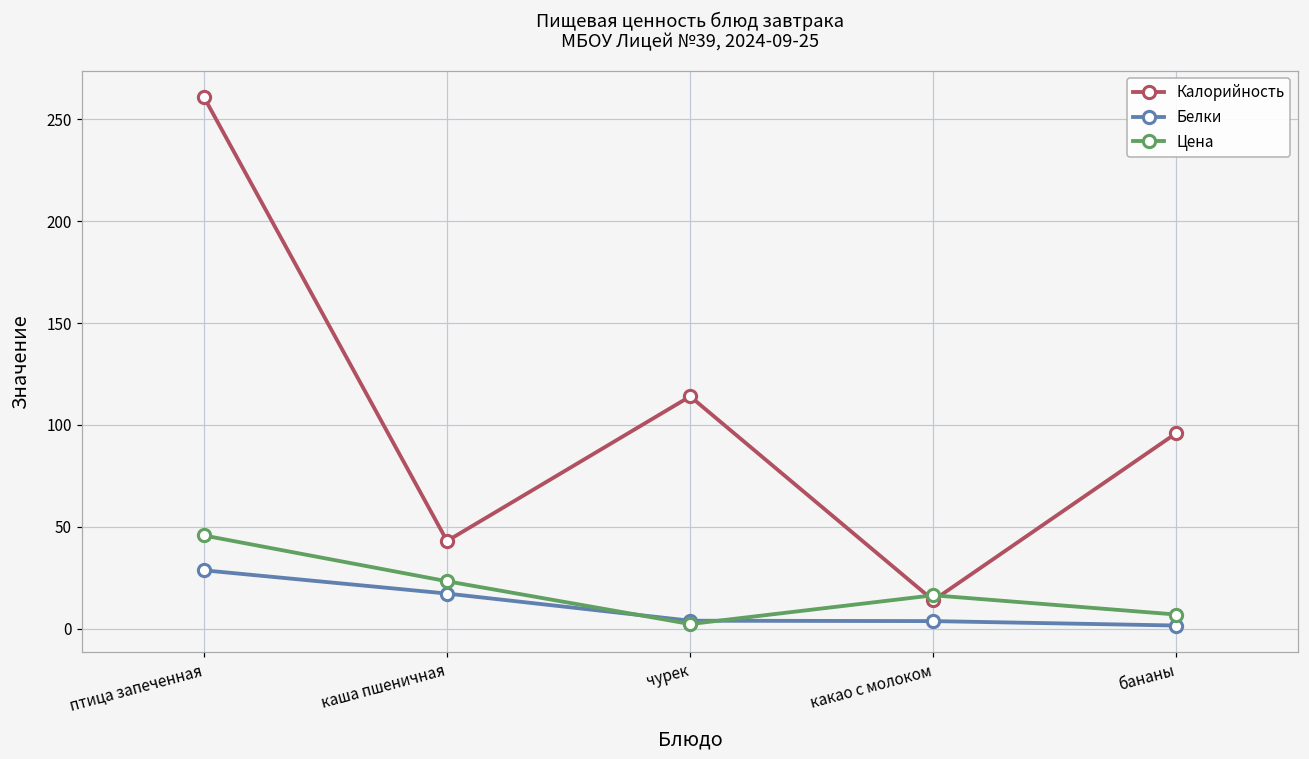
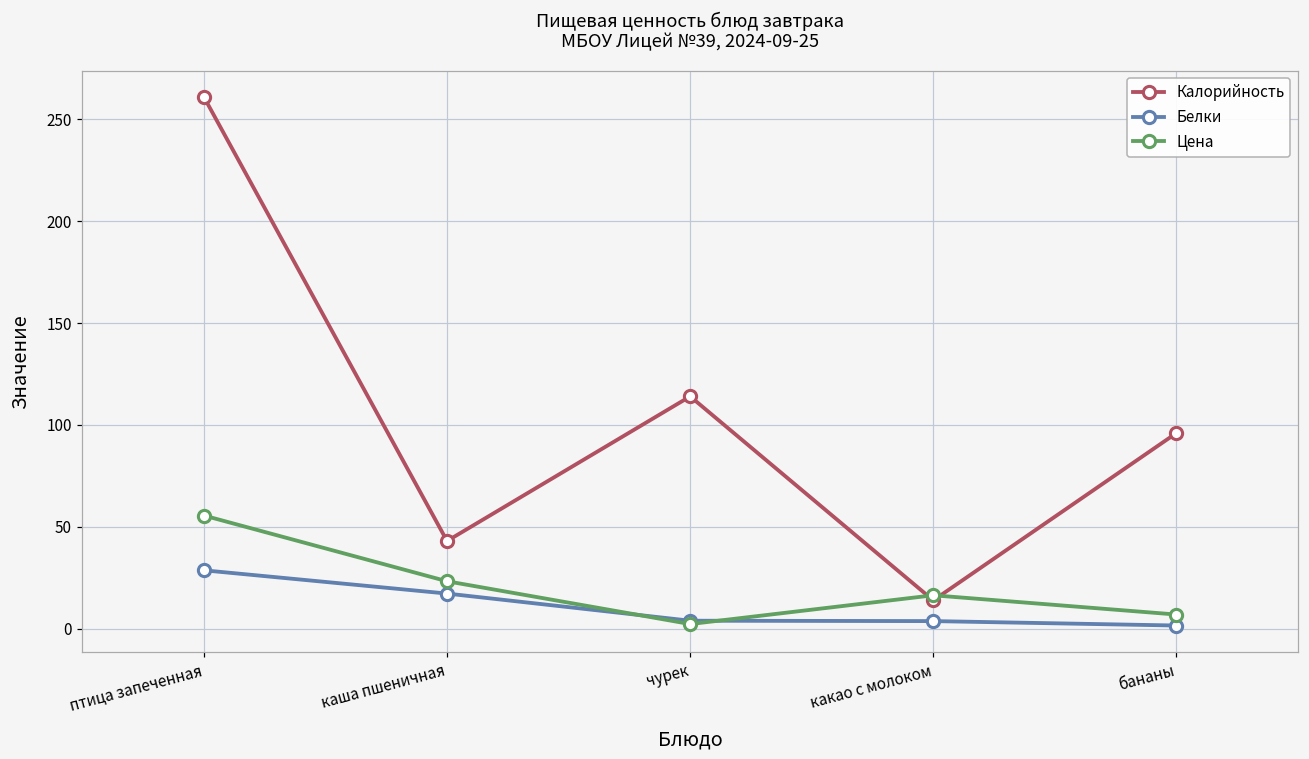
  {
    "Калорийность": {
      "птица запеченная": 261,
      "каша пшеничная": 43,
      "чурек": 114,
      "какао с молоком": 14,
      "бананы": 96
    },
    "Белки": {
      "птица запеченная": 29,
      "каша пшеничная": 17,
      "чурек": 4,
      "какао с молоком": 4,
      "бананы": 2
    },
    "Цена": {
-     "птица запеченная": 46,
+     "птица запеченная": 56,
      "каша пшеничная": 23,
      "чурек": 2,
      "какао с молоком": 16,
      "бананы": 7
    }
  }
